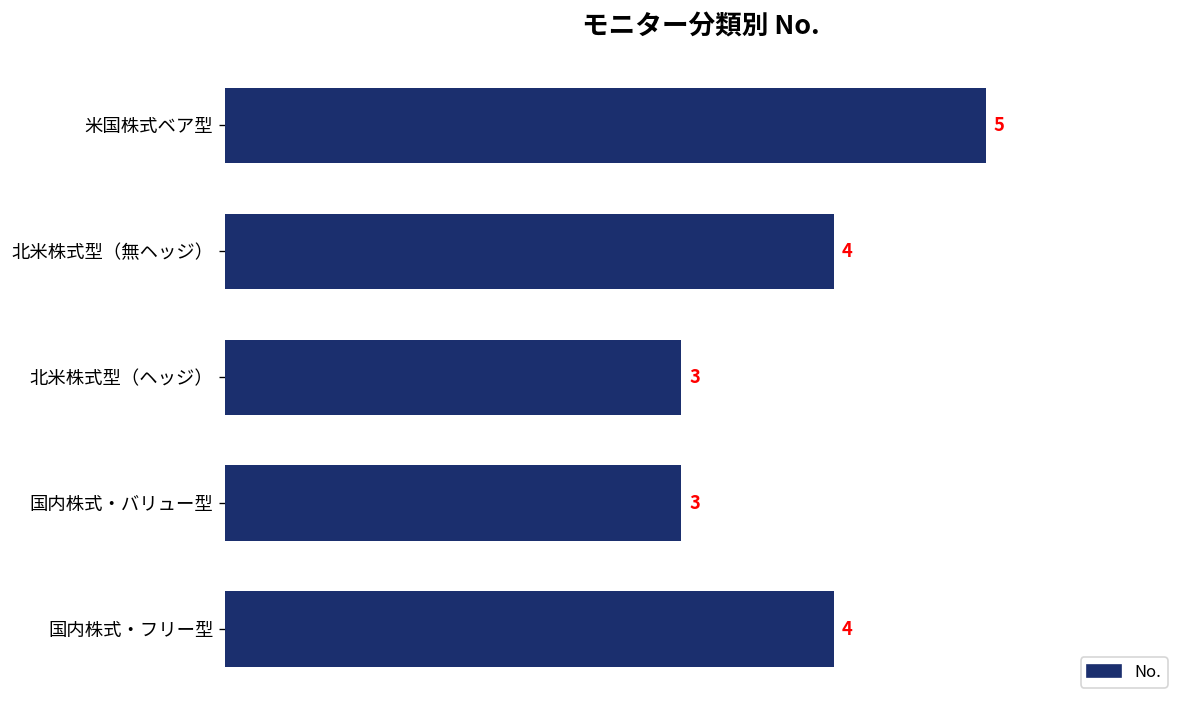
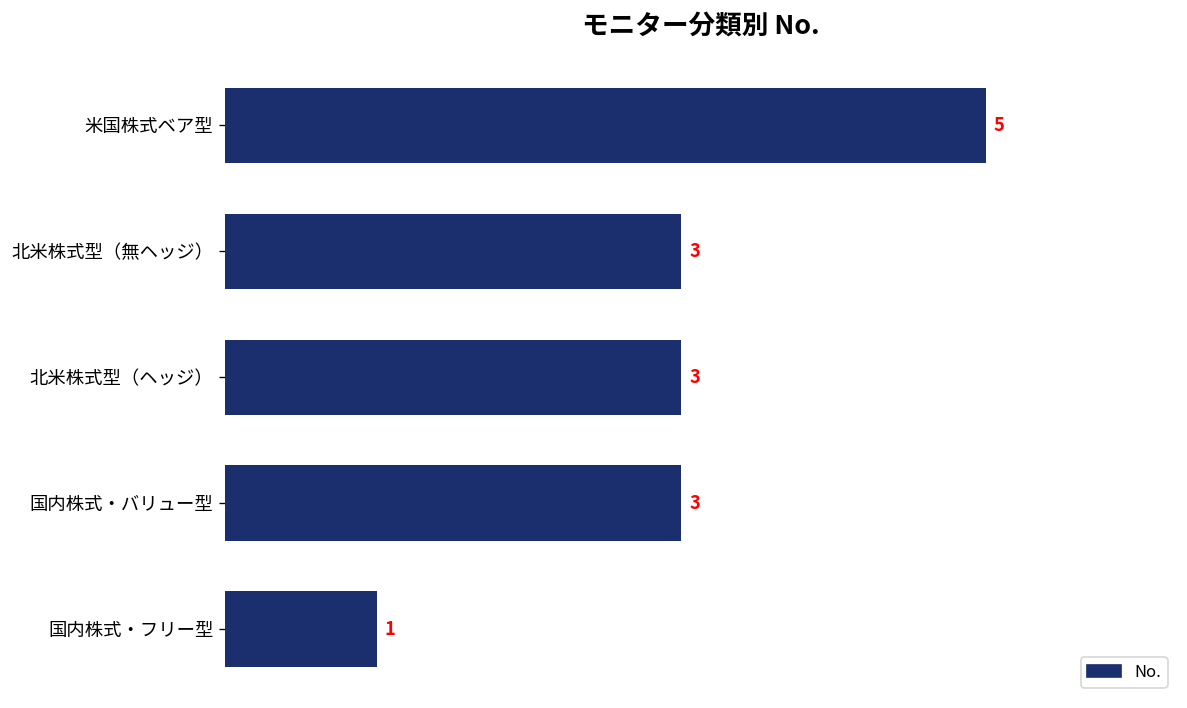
  {
    "米国株式ベア型": 5,
-   "北米株式型（無ヘッジ）": 4,
+   "北米株式型（無ヘッジ）": 3,
    "北米株式型（ヘッジ）": 3,
    "国内株式・バリュー型": 3,
-   "国内株式・フリー型": 4
+   "国内株式・フリー型": 1
  }
